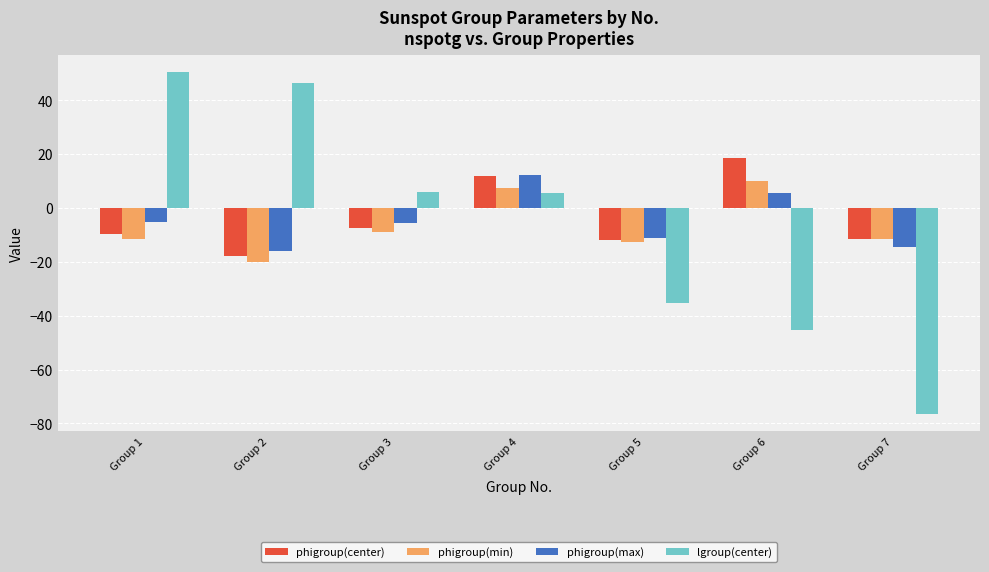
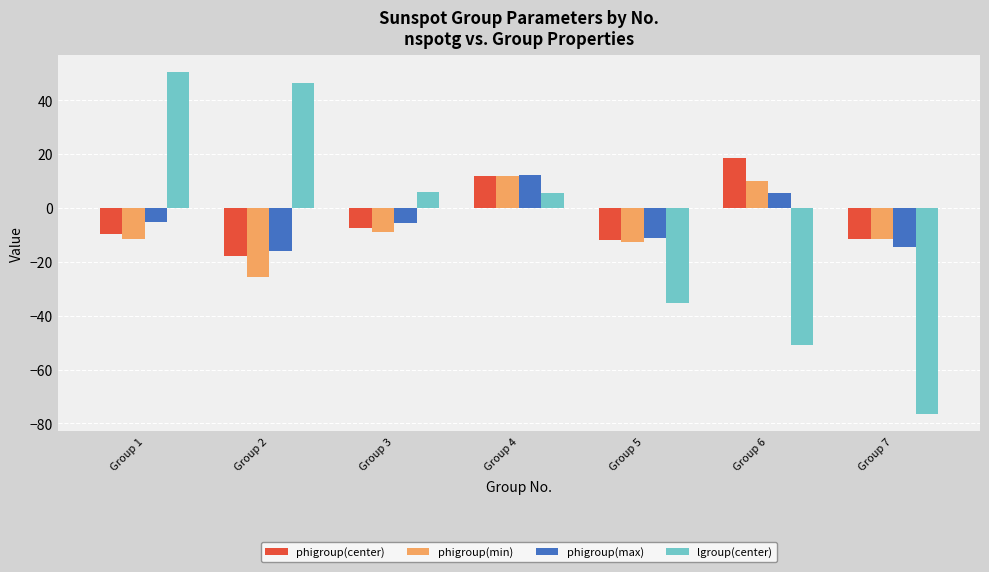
  {
    "phigroup(center)": {
      "Group 1": -10,
      "Group 2": -18,
      "Group 3": -7,
      "Group 4": 12,
      "Group 5": -12,
      "Group 6": 18,
      "Group 7": -11
    },
    "phigroup(min)": {
      "Group 1": -11,
-     "Group 2": -20,
+     "Group 2": -26,
      "Group 3": -9,
-     "Group 4": 7,
+     "Group 4": 12,
      "Group 5": -12,
      "Group 6": 10,
      "Group 7": -11
    },
    "phigroup(max)": {
      "Group 1": -5,
      "Group 2": -16,
      "Group 3": -5,
      "Group 4": 12,
      "Group 5": -11,
      "Group 6": 6,
      "Group 7": -14
    },
    "lgroup(center)": {
      "Group 1": 50,
      "Group 2": 46,
      "Group 3": 6,
      "Group 4": 6,
      "Group 5": -35,
-     "Group 6": -45,
+     "Group 6": -51,
      "Group 7": -77
    }
  }
